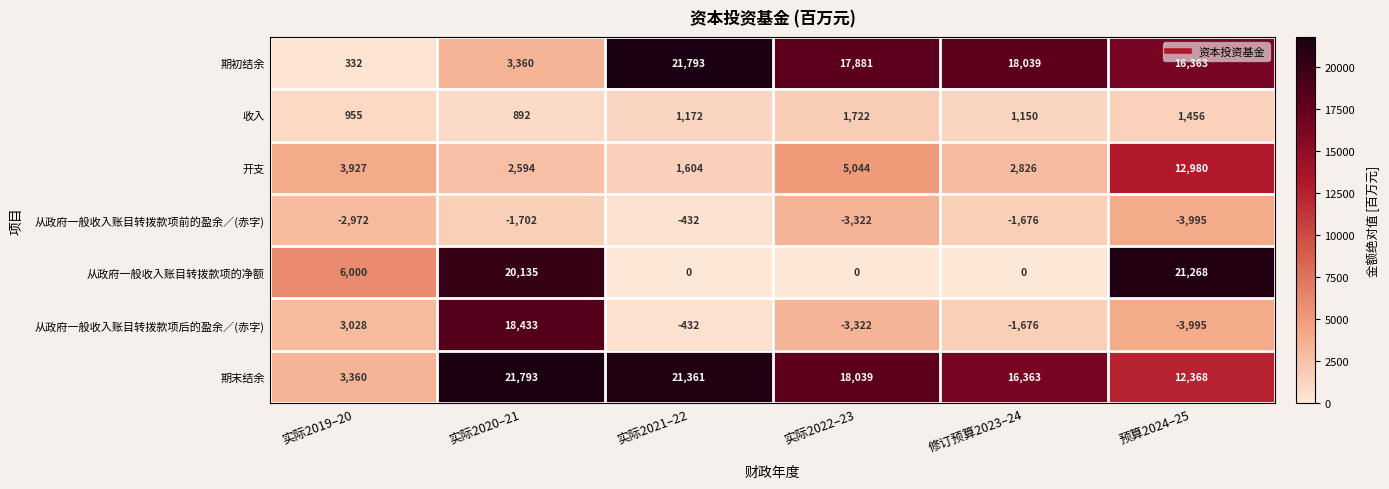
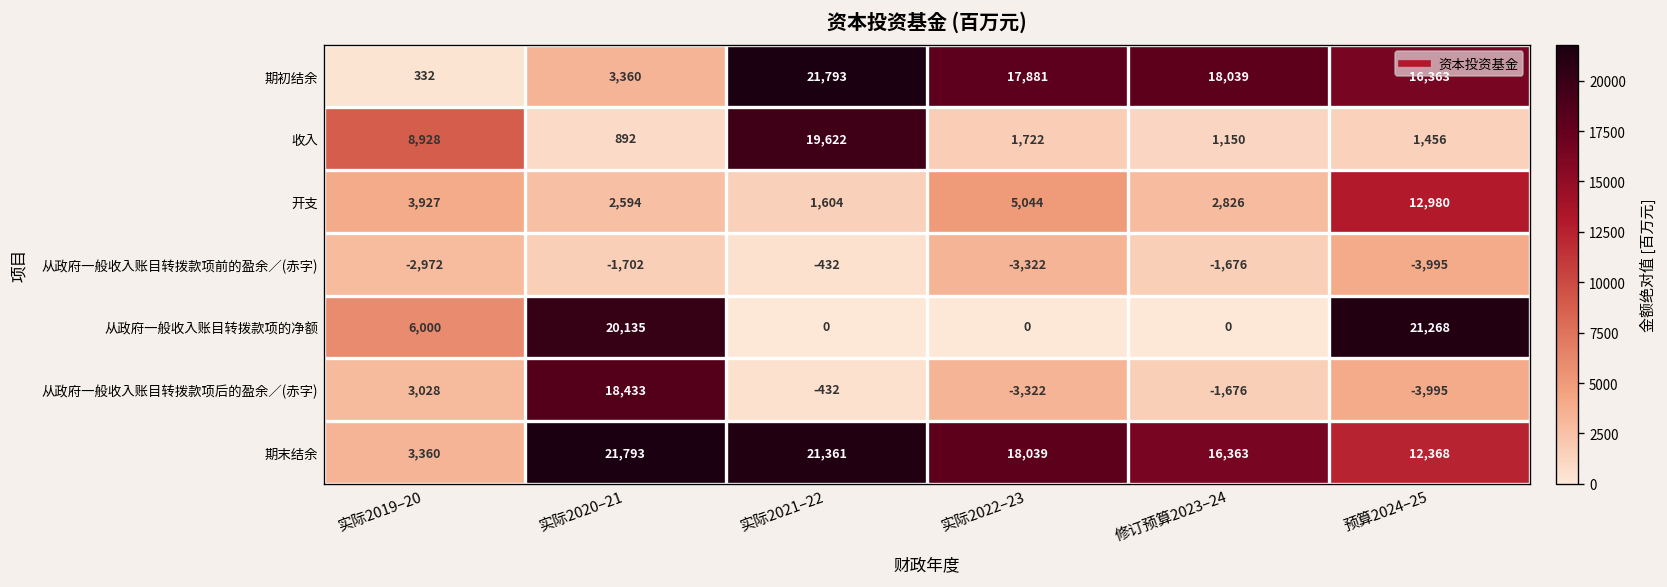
  {
    "期初结余": {
      "实际2019–20": "332",
      "实际2020–21": "3,360",
      "实际2021–22": "21,793",
      "实际2022–23": "17,881",
      "修订预算2023–24": "18,039"
    },
    "收入": {
-     "实际2019–20": "955",
+     "实际2019–20": "8,928",
      "实际2020–21": "892",
-     "实际2021–22": "1,172",
+     "实际2021–22": "19,622",
      "实际2022–23": "1,722",
      "修订预算2023–24": "1,150",
      "预算2024–25": "1,456"
    },
    "开支": {
      "实际2019–20": "3,927",
      "实际2020–21": "2,594",
      "实际2021–22": "1,604",
      "实际2022–23": "5,044",
      "修订预算2023–24": "2,826",
      "预算2024–25": "12,980"
    },
    "从政府一般收入账目转拨款项前的盈余／(赤字)": {
      "实际2019–20": "-2,972",
      "实际2020–21": "-1,702",
      "实际2021–22": "-432",
      "实际2022–23": "-3,322",
      "修订预算2023–24": "-1,676",
      "预算2024–25": "-3,995"
    },
    "从政府一般收入账目转拨款项的净额": {
      "实际2019–20": "6,000",
      "实际2020–21": "20,135",
      "实际2021–22": "0",
      "实际2022–23": "0",
      "修订预算2023–24": "0",
      "预算2024–25": "21,268"
    },
    "从政府一般收入账目转拨款项后的盈余／(赤字)": {
      "实际2019–20": "3,028",
      "实际2020–21": "18,433",
      "实际2021–22": "-432",
      "实际2022–23": "-3,322",
      "修订预算2023–24": "-1,676",
      "预算2024–25": "-3,995"
    },
    "期末结余": {
      "实际2019–20": "3,360",
      "实际2020–21": "21,793",
      "实际2021–22": "21,361",
      "实际2022–23": "18,039",
      "修订预算2023–24": "16,363",
      "预算2024–25": "12,368"
    }
  }
